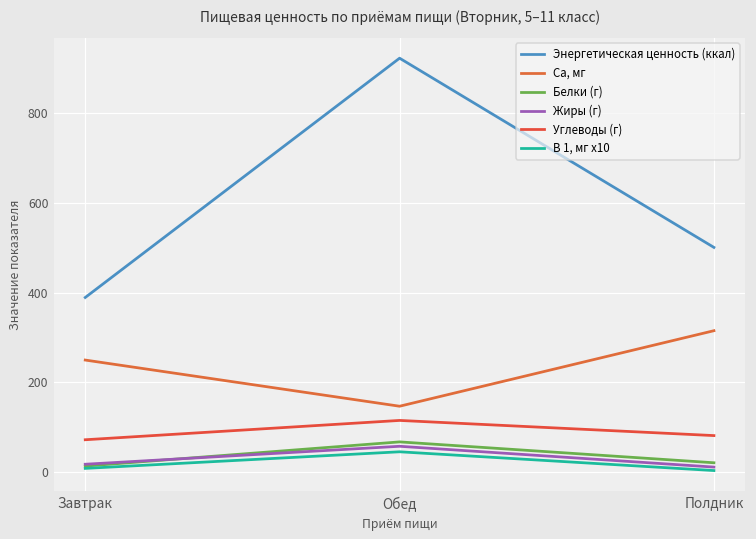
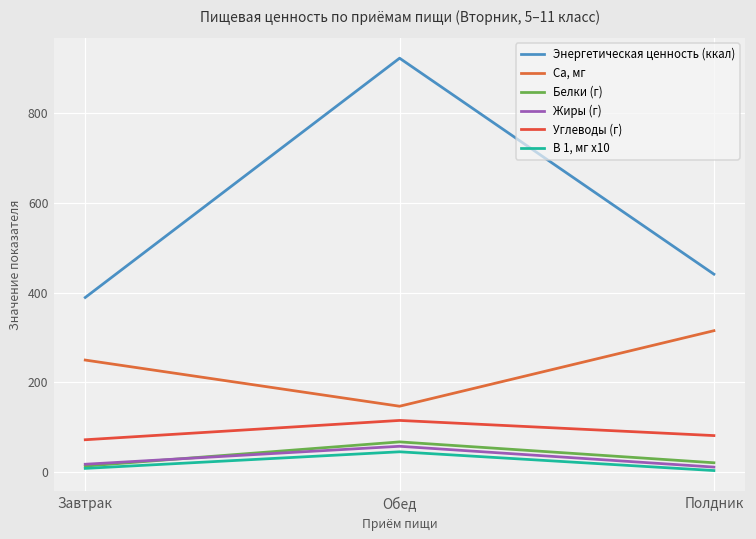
  {
    "Энергетическая ценность (ккал)": {
      "Завтрак": 390,
      "Обед": 920,
-     "Полдник": 500
+     "Полдник": 440
    },
    "Белки (г)": {
      "Обед": 70,
      "Полдник": 20
    },
    "Жиры (г)": {
      "Обед": 60,
      "Полдник": 10
    },
    "В 1, мг x10": {
      "Обед": 40,
      "Полдник": 0
    }
  }
